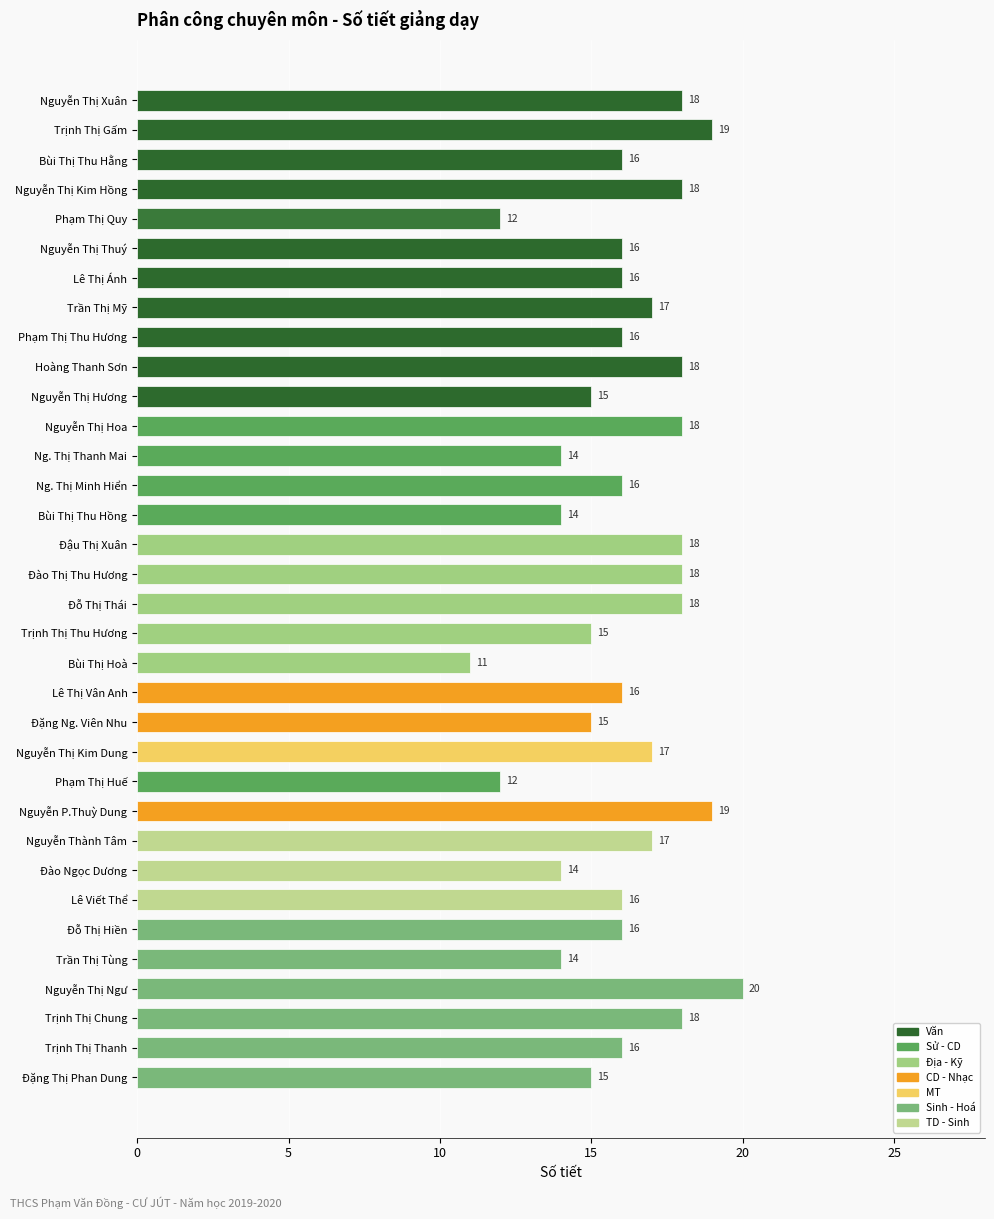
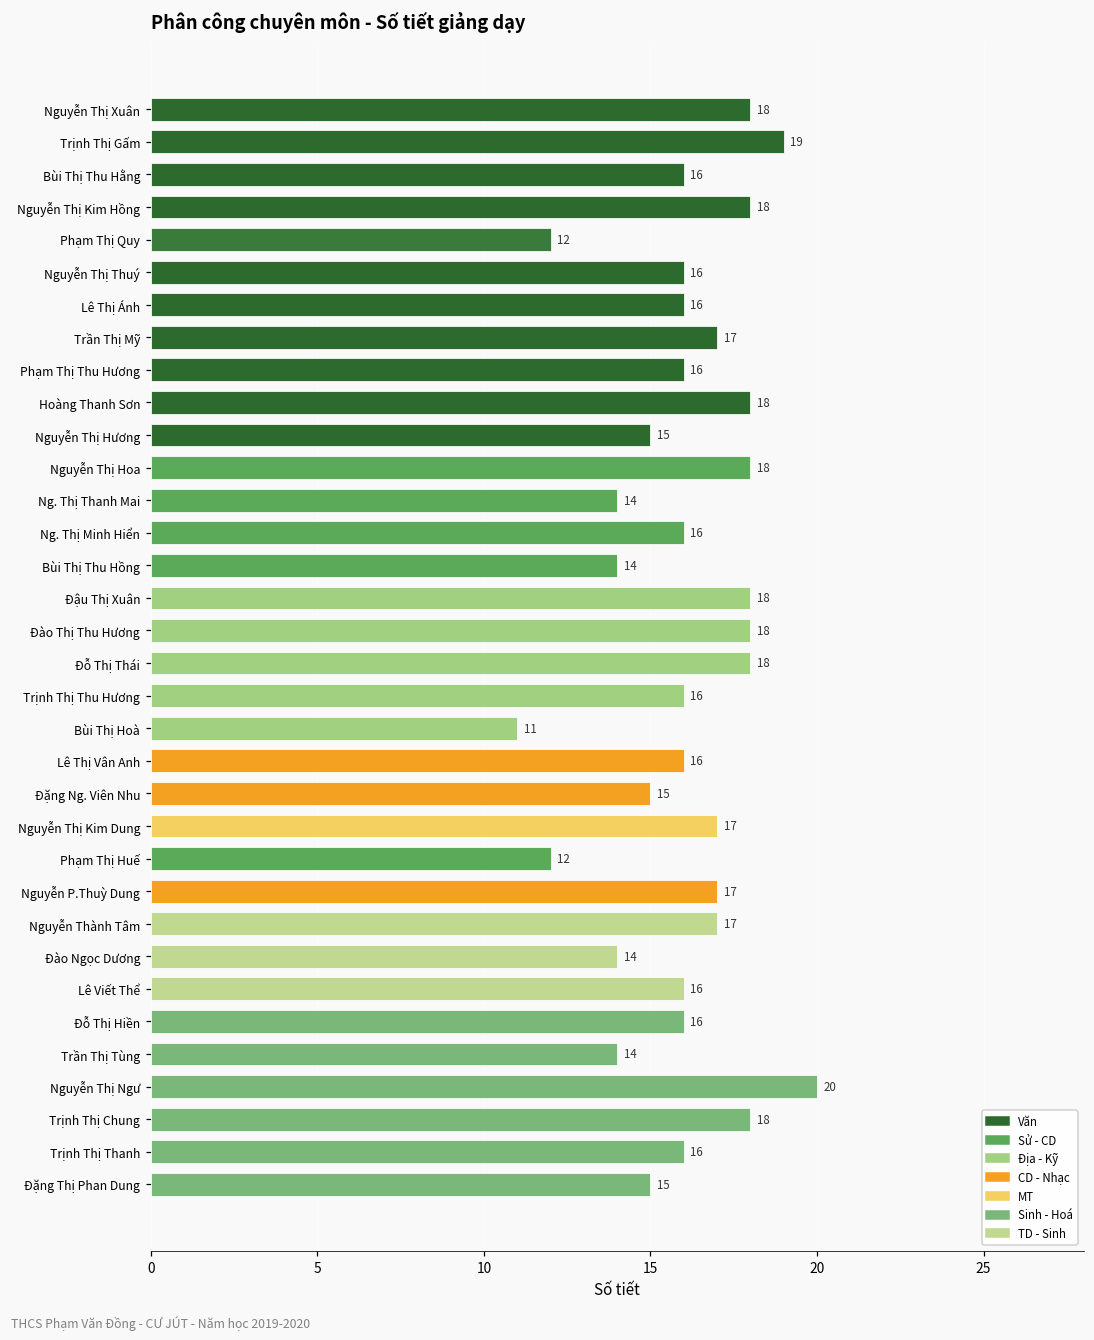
  {
    "Nguyễn Thị Xuân": 18,
    "Trịnh Thị Gấm": 19,
    "Bùi Thị Thu Hằng": 16,
    "Nguyễn Thị Kim Hồng": 18,
    "Phạm Thị Quy": 12,
    "Nguyễn Thị Thuý": 16,
    "Lê Thị Ánh": 16,
    "Trần Thị Mỹ": 17,
    "Phạm Thị Thu Hương": 16,
    "Hoàng Thanh Sơn": 18,
    "Nguyễn Thị Hương": 15,
    "Nguyễn Thị Hoa": 18,
    "Ng. Thị Thanh Mai": 14,
    "Ng. Thị Minh Hiển": 16,
    "Bùi Thị Thu Hồng": 14,
    "Đậu Thị Xuân": 18,
    "Đào Thị Thu Hương": 18,
    "Đỗ Thị Thái": 18,
-   "Trịnh Thị Thu Hương": 15,
+   "Trịnh Thị Thu Hương": 16,
    "Bùi Thị Hoà": 11,
    "Lê Thị Vân Anh": 16,
    "Đặng Ng. Viên Nhu": 15,
    "Nguyễn Thị Kim Dung": 17,
    "Phạm Thị Huế": 12,
-   "Nguyễn P.Thuỳ Dung": 19,
+   "Nguyễn P.Thuỳ Dung": 17,
    "Nguyễn Thành Tâm": 17,
    "Đào Ngọc Dương": 14,
    "Lê Viết Thể": 16,
    "Đỗ Thị Hiền": 16,
    "Trần Thị Tùng": 14,
    "Nguyễn Thị Ngư": 20,
    "Trịnh Thị Chung": 18,
    "Trịnh Thị Thanh": 16,
    "Đặng Thị Phan Dung": 15
  }
